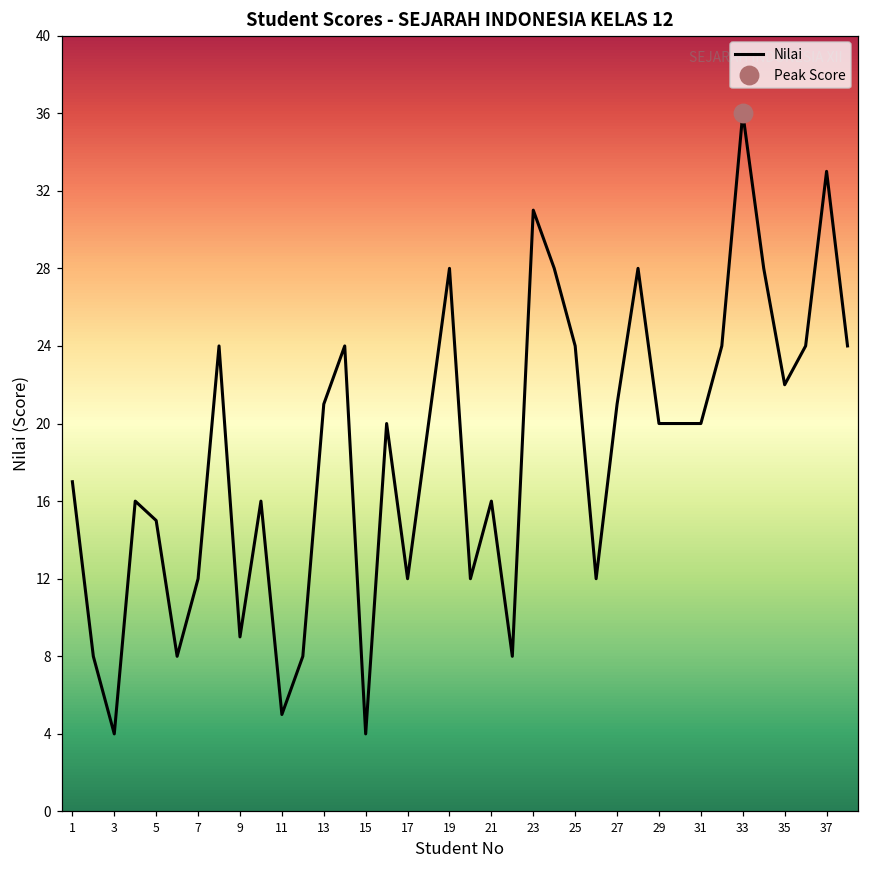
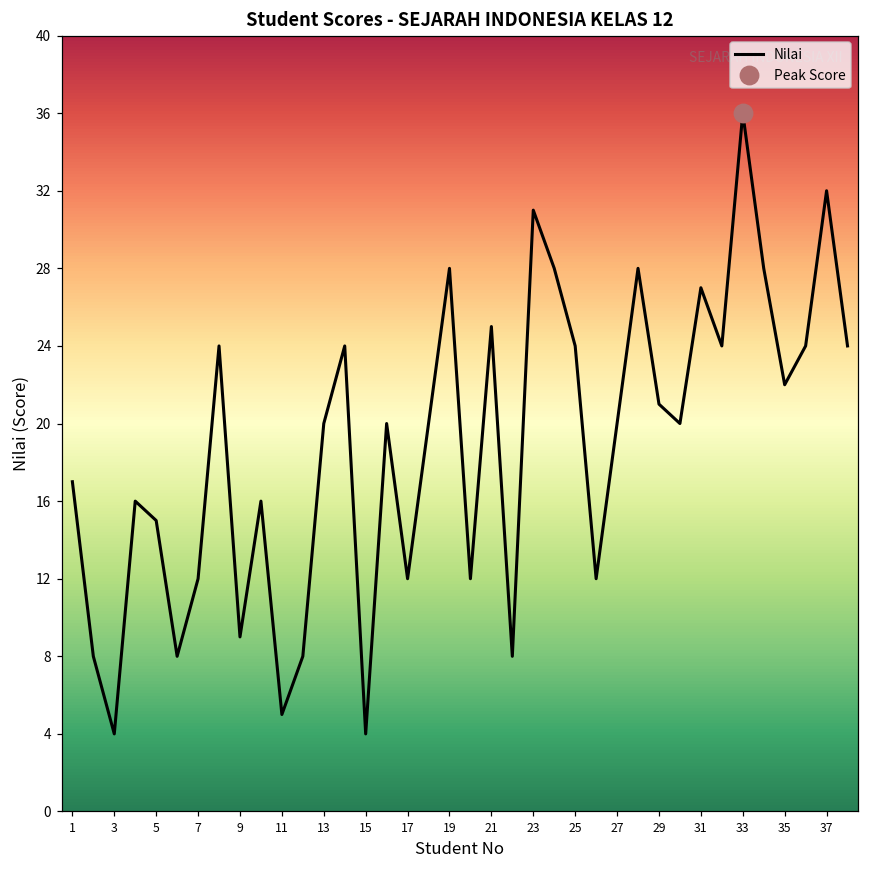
  {
    "Nilai": {
      "1": 17,
      "3": 4,
      "5": 15,
      "7": 12,
      "9": 9,
      "11": 5,
-     "13": 21,
+     "13": 20,
      "15": 4,
      "17": 12,
      "19": 28,
-     "21": 16,
+     "21": 25,
      "23": 31,
      "25": 24,
-     "27": 21,
-     "29": 20,
-     "31": 20,
+     "27": 20,
+     "29": 21,
+     "31": 27,
      "35": 22,
-     "37": 33
+     "37": 32
    }
  }
